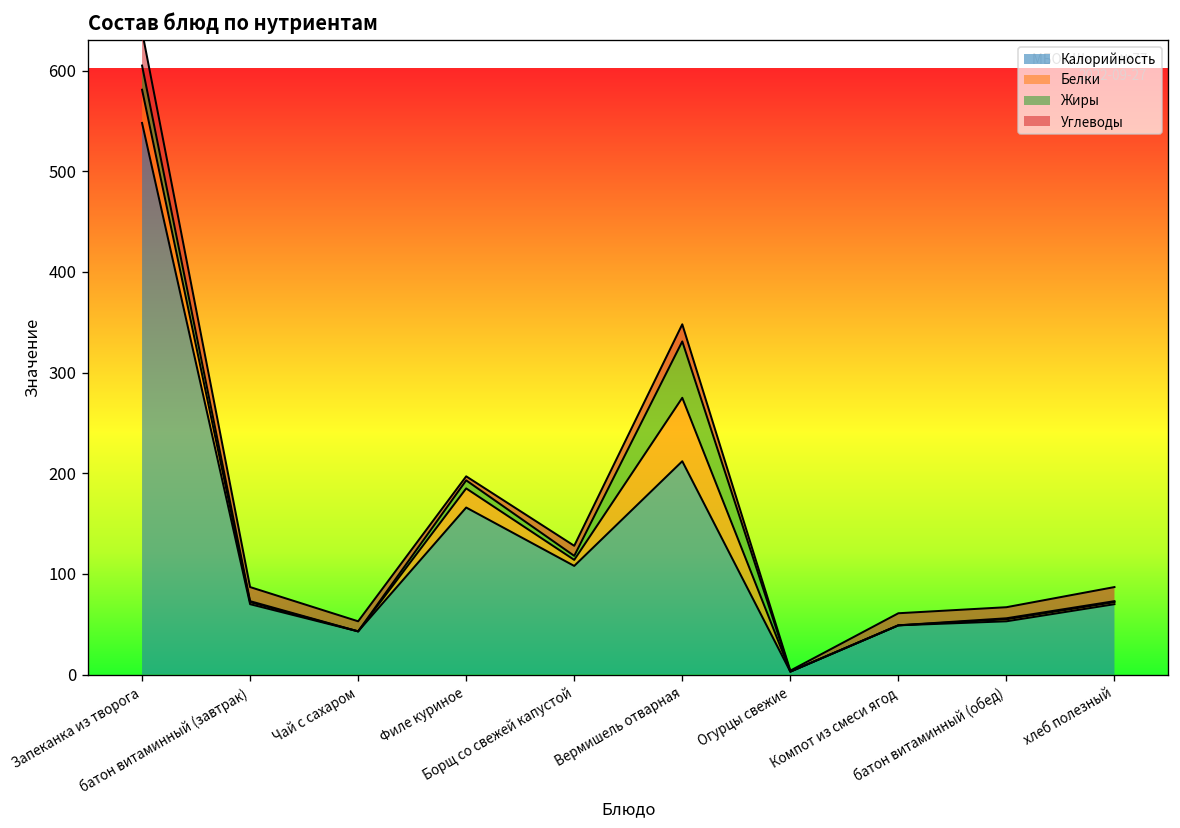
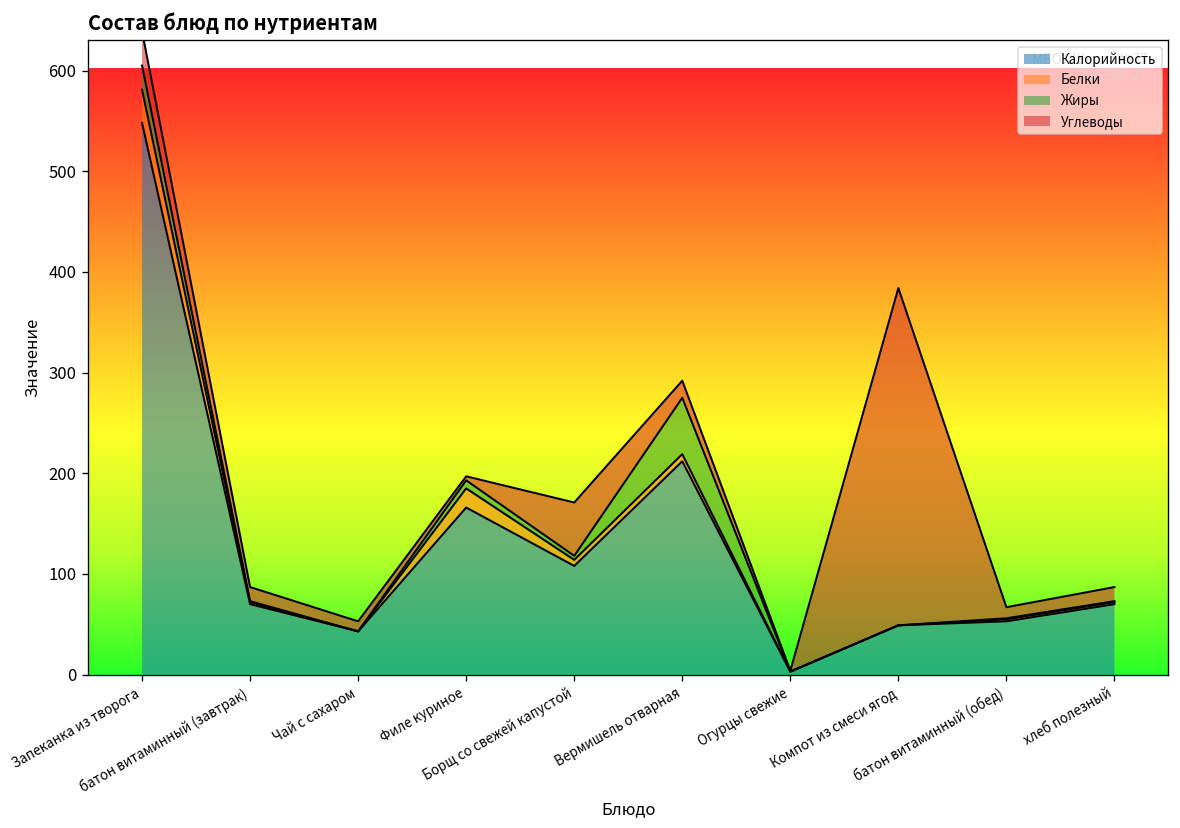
  {
    "Калорийность": {
      "Запеканка из творога": 550,
      "Филе куриное": 170,
      "Борщ со свежей капустой": 110,
      "Вермишель отварная": 210
    },
    "Белки": {
      "Запеканка из творога": 30,
      "Филе куриное": 20,
      "Борщ со свежей капустой": 10,
-     "Вермишель отварная": 60
+     "Вермишель отварная": 10
    },
    "Жиры": {
      "Запеканка из творога": 20,
      "Филе куриное": 10,
      "Борщ со свежей капустой": 0,
      "Вермишель отварная": 60
    },
    "Углеводы": {
      "батон витаминный (завтрак)": 10,
      "Чай с сахаром": 10,
      "Филе куриное": 0,
-     "Борщ со свежей капустой": 10,
+     "Борщ со свежей капустой": 50,
      "Вермишель отварная": 20,
-     "Компот из смеси ягод": 10,
+     "Компот из смеси ягод": 340,
      "батон витаминный (обед)": 10,
      "хлеб полезный": 10
    }
  }
